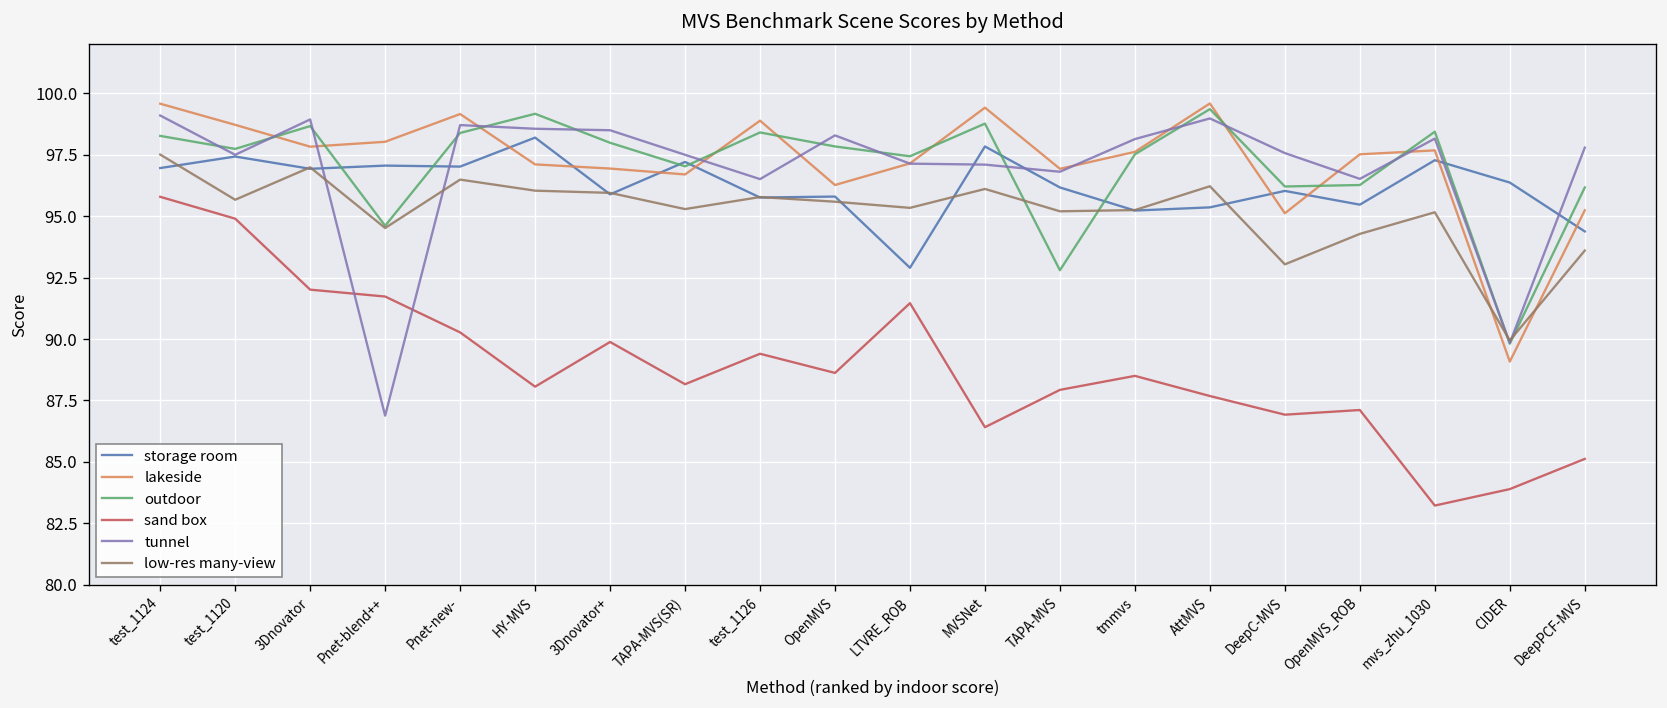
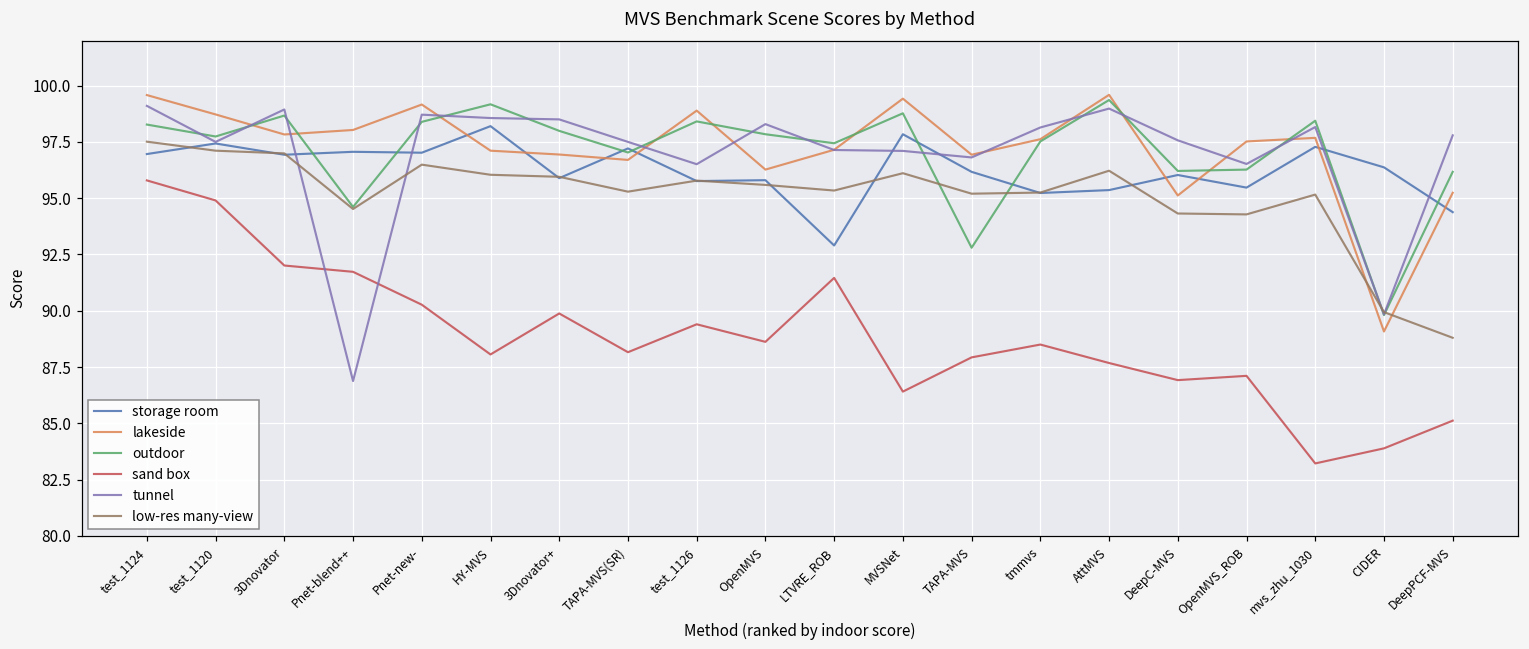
  {
    "outdoor": {
      "test_1124": 98.3,
      "test_1120": 97.7,
      "3Dnovator": 98.7,
      "Pnet-new-": 98.4,
      "HY-MVS": 99.2,
      "3Dnovator+": 98.0,
      "TAPA-MVS(SR)": 97.0,
      "test_1126": 98.4,
      "OpenMVS": 97.8,
      "LTVRE_ROB": 97.4,
      "MVSNet": 98.8,
      "TAPA-MVS": 92.8,
      "AttMVS": 99.4,
      "DeepC-MVS": 96.2,
      "OpenMVS_ROB": 96.3,
      "mvs_zhu_1030": 98.4,
      "DeepPCF-MVS": 96.2
    },
    "low-res many-view": {
      "test_1124": 97.5,
-     "test_1120": 95.7,
+     "test_1120": 97.1,
      "Pnet-new-": 96.5,
      "HY-MVS": 96.0,
      "TAPA-MVS(SR)": 95.3,
      "OpenMVS": 95.6,
      "LTVRE_ROB": 95.3,
      "MVSNet": 96.1,
      "TAPA-MVS": 95.2,
      "AttMVS": 96.2,
-     "DeepC-MVS": 93.0,
+     "DeepC-MVS": 94.3,
      "OpenMVS_ROB": 94.3,
      "mvs_zhu_1030": 95.2,
-     "DeepPCF-MVS": 93.6
+     "DeepPCF-MVS": 88.8
    }
  }
